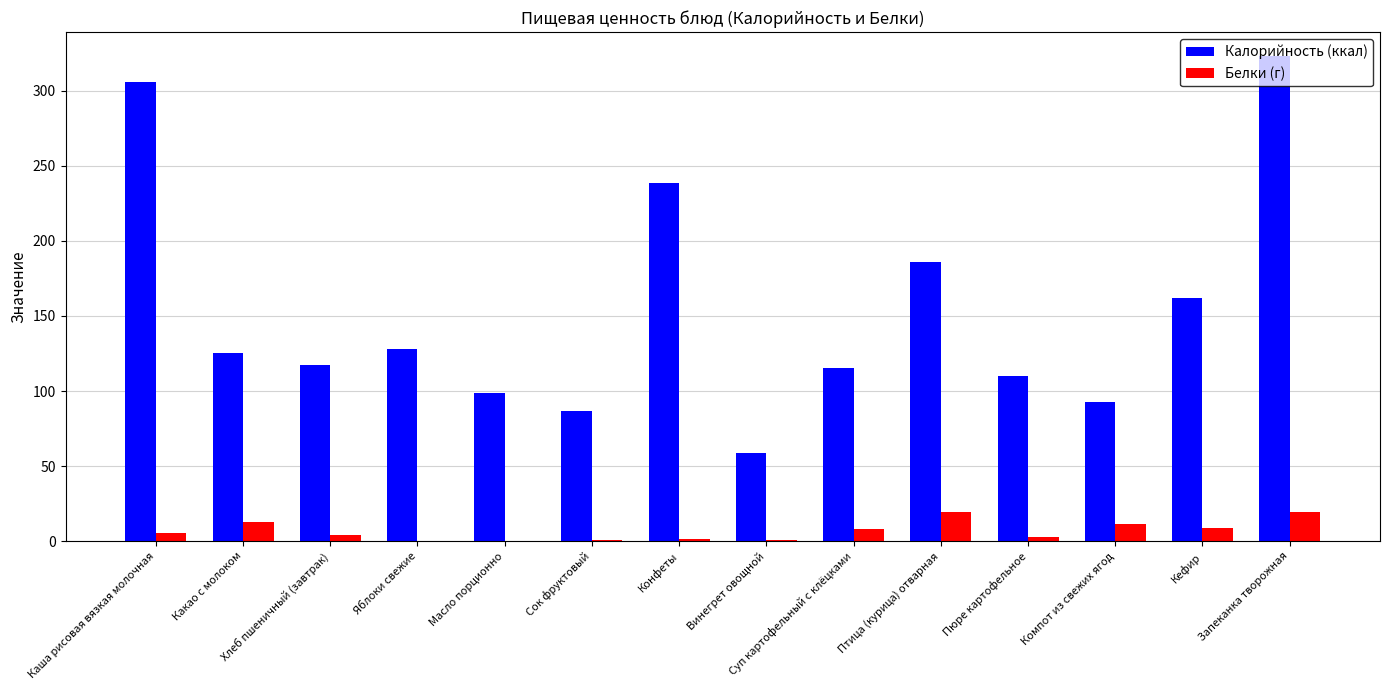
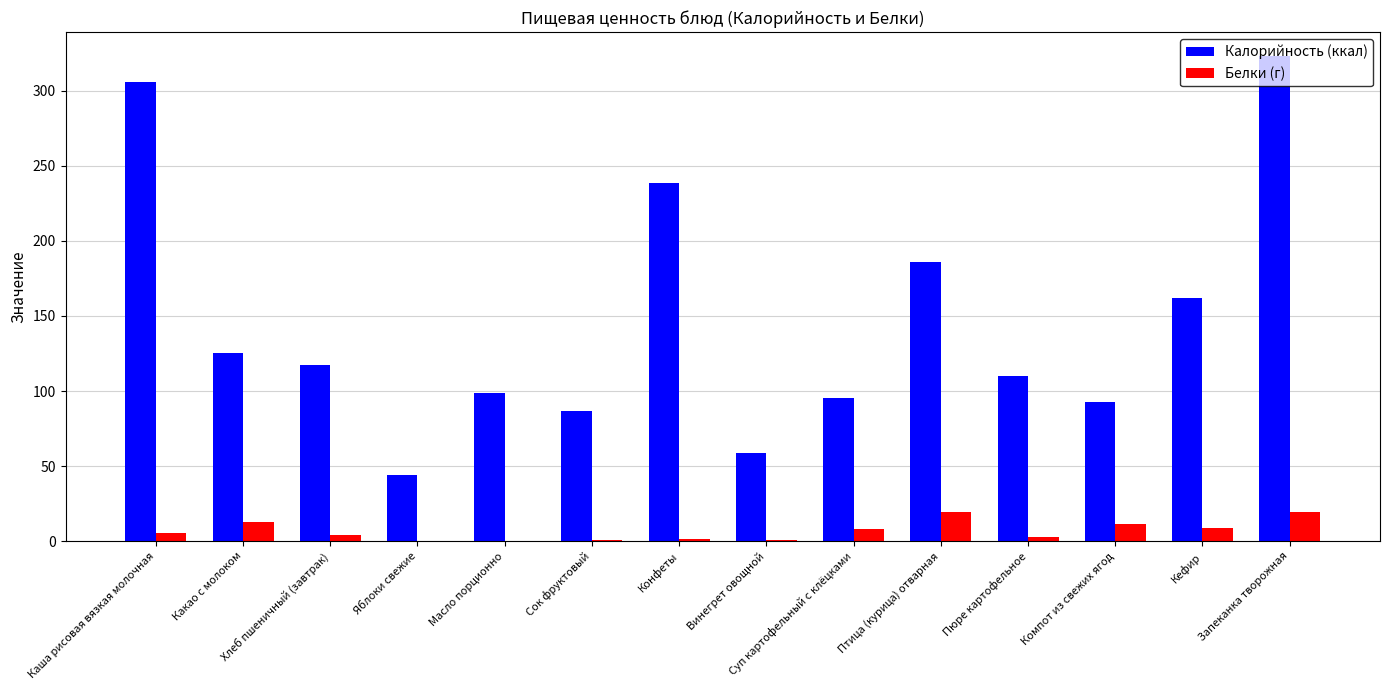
  {
    "Калорийность (ккал)": {
      "Каша рисовая вязкая молочная": 306,
      "Какао с молоком": 125,
      "Хлеб пшеничный (завтрак)": 117,
-     "Яблоки свежие": 128,
+     "Яблоки свежие": 44,
      "Масло порционно": 99,
      "Сок фруктовый": 87,
      "Конфеты": 239,
      "Винегрет овощной": 59,
-     "Суп картофельный с клёцками": 115,
+     "Суп картофельный с клёцками": 95,
      "Птица (курица) отварная": 186,
      "Пюре картофельное": 110,
      "Компот из свежих ягод": 93,
      "Кефир": 162
    },
    "Белки (г)": {
      "Каша рисовая вязкая молочная": 6,
      "Какао с молоком": 13,
      "Хлеб пшеничный (завтрак)": 4,
      "Суп картофельный с клёцками": 8,
      "Птица (курица) отварная": 19,
      "Пюре картофельное": 3,
      "Компот из свежих ягод": 11,
      "Кефир": 9,
      "Запеканка творожная": 20
    }
  }
